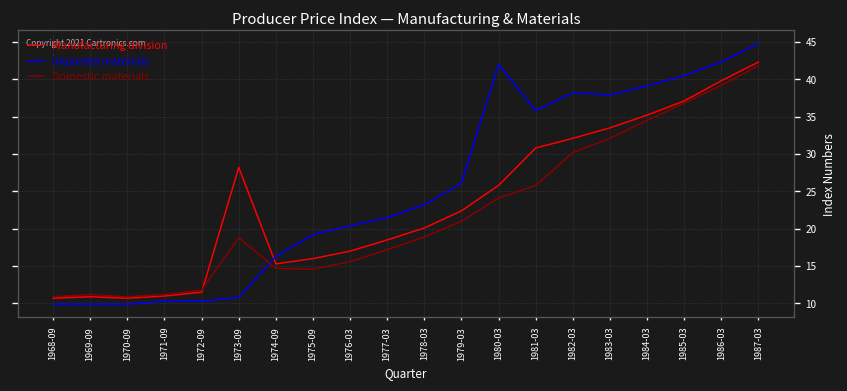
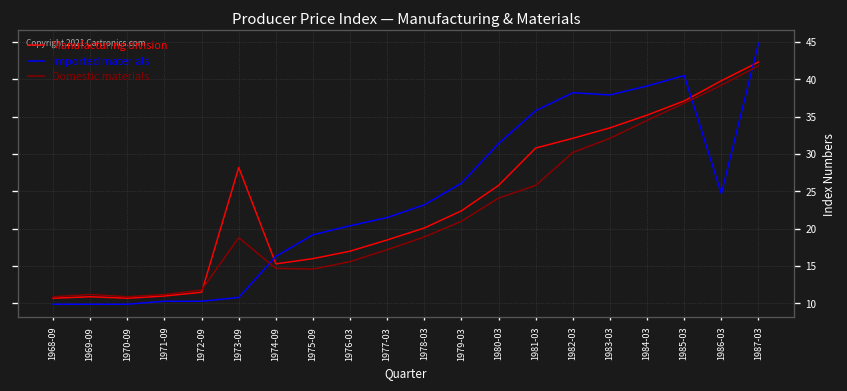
  {
    "Manufacturing division": {
      "1973-09": 28,
      "1974-09": 15,
      "1975-09": 16,
      "1976-03": 17,
      "1977-03": 19,
      "1978-03": 20,
      "1979-03": 22,
      "1980-03": 26,
      "1981-03": 31,
      "1982-03": 32,
      "1983-03": 34,
      "1984-03": 35,
      "1986-03": 40,
      "1987-03": 42
    },
    "Imported materials": {
      "1968-09": 10,
      "1969-09": 10,
      "1970-09": 10,
      "1971-09": 10,
      "1972-09": 10,
      "1973-09": 11,
      "1974-09": 16,
      "1975-09": 19,
      "1976-03": 20,
      "1977-03": 22,
      "1978-03": 23,
      "1979-03": 26,
-     "1980-03": 42,
+     "1980-03": 31,
      "1981-03": 36,
      "1982-03": 38,
      "1983-03": 38,
      "1984-03": 39,
      "1985-03": 41,
-     "1986-03": 42,
+     "1986-03": 25,
      "1987-03": 45
    },
    "Domestic materials": {
      "1973-09": 19,
      "1974-09": 15,
      "1975-09": 15,
      "1976-03": 16,
      "1977-03": 17,
      "1978-03": 19,
      "1979-03": 21,
      "1980-03": 24,
      "1981-03": 26,
      "1982-03": 30,
      "1983-03": 32,
      "1984-03": 35,
      "1986-03": 39,
      "1987-03": 42
    }
  }
